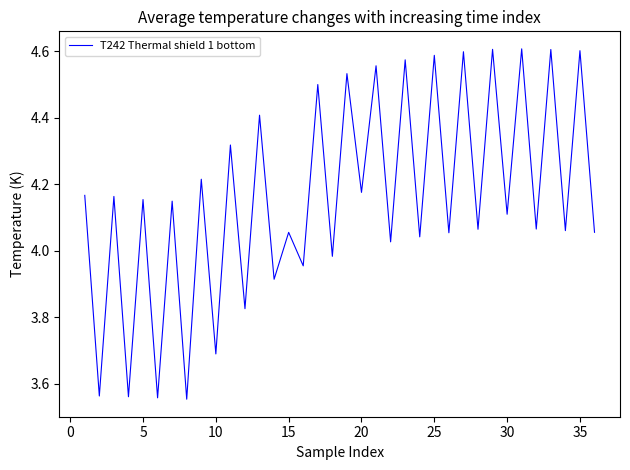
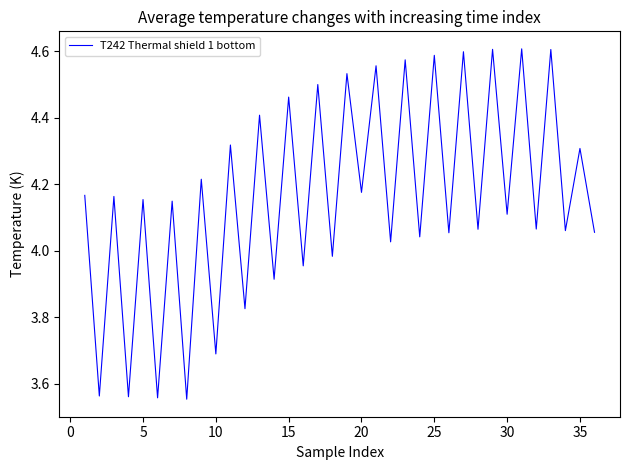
  {
    "5": 4.15,
    "10": 3.69,
-   "15": 4.05,
+   "15": 4.46,
    "20": 4.18,
    "25": 4.59,
    "30": 4.11,
-   "35": 4.60
+   "35": 4.31
  }
